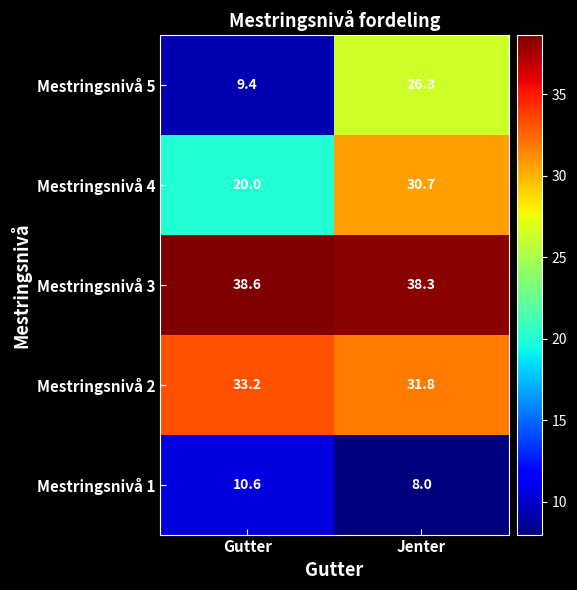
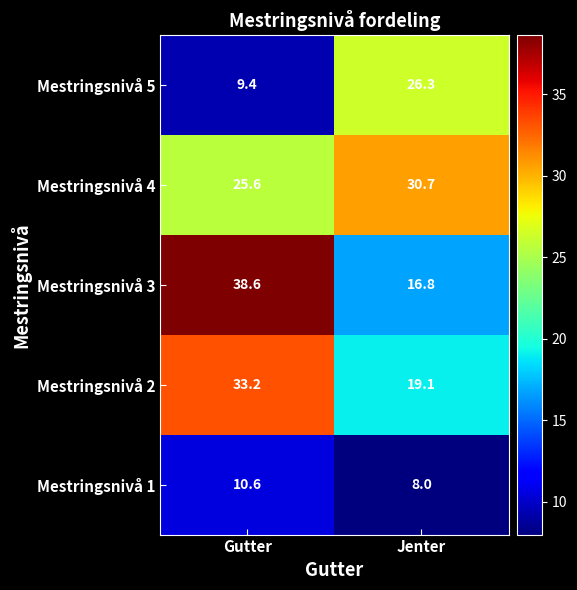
  {
    "Mestringsnivå 5": {
      "Gutter": 9.4,
      "Jenter": 26.3
    },
    "Mestringsnivå 4": {
-     "Gutter": 20.0,
+     "Gutter": 25.6,
      "Jenter": 30.7
    },
    "Mestringsnivå 3": {
      "Gutter": 38.6,
-     "Jenter": 38.3
+     "Jenter": 16.8
    },
    "Mestringsnivå 2": {
      "Gutter": 33.2,
-     "Jenter": 31.8
+     "Jenter": 19.1
    },
    "Mestringsnivå 1": {
      "Gutter": 10.6,
      "Jenter": 8.0
    }
  }
